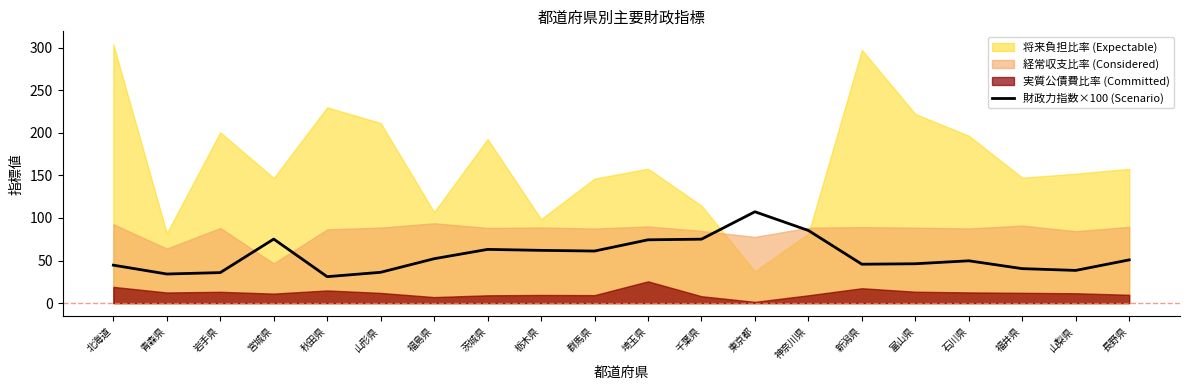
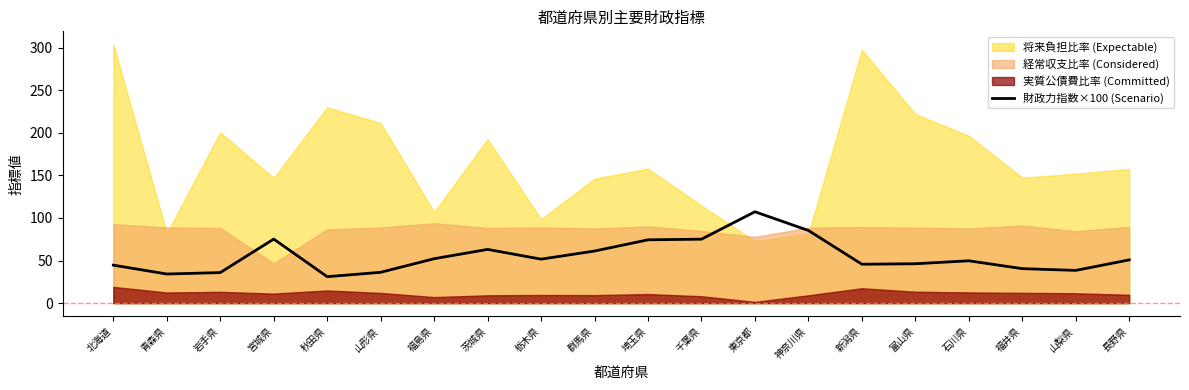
  {
    "財政力指数×100 (Scenario)": {
      "北海道": 40,
      "青森県": 30,
      "岩手県": 40,
      "宮城県": 80,
      "秋田県": 30,
      "山形県": 40,
      "福島県": 50,
      "茨城県": 60,
-     "栃木県": 60,
+     "栃木県": 50,
      "群馬県": 60,
      "埼玉県": 70,
      "千葉県": 80,
      "東京都": 110,
      "神奈川県": 90,
      "新潟県": 50,
      "富山県": 50,
      "石川県": 50,
      "福井県": 40,
      "山梨県": 40,
      "長野県": 50
    },
    "将来負担比率 (Expectable)": {
      "北海道": 300,
      "青森県": 80,
      "岩手県": 200,
      "宮城県": 150,
      "秋田県": 230,
      "山形県": 210,
      "福島県": 110,
      "茨城県": 190,
      "栃木県": 100,
      "群馬県": 150,
      "埼玉県": 160,
      "千葉県": 110,
-     "東京都": 40,
+     "東京都": 70,
      "神奈川県": 80,
      "新潟県": 300,
      "富山県": 220,
      "石川県": 200,
      "福井県": 150,
      "山梨県": 150,
      "長野県": 160
    },
    "経常収支比率 (Considered)": {
      "北海道": 90,
-     "青森県": 60,
+     "青森県": 90,
      "岩手県": 90,
      "宮城県": 50,
      "秋田県": 90,
      "山形県": 90,
      "福島県": 90,
      "茨城県": 90,
      "栃木県": 90,
      "群馬県": 90,
      "埼玉県": 90,
      "千葉県": 80,
      "東京都": 80,
      "神奈川県": 90,
      "新潟県": 90,
      "富山県": 90,
      "石川県": 90,
      "福井県": 90,
      "山梨県": 80,
      "長野県": 90
    },
    "実質公債費比率 (Committed)": {
      "北海道": 20,
      "青森県": 10,
      "岩手県": 10,
      "宮城県": 10,
      "秋田県": 10,
      "山形県": 10,
      "福島県": 10,
      "茨城県": 10,
      "栃木県": 10,
      "群馬県": 10,
-     "埼玉県": 30,
+     "埼玉県": 10,
      "千葉県": 10,
      "神奈川県": 10,
      "新潟県": 20,
      "富山県": 10,
      "石川県": 10,
      "福井県": 10,
      "山梨県": 10,
      "長野県": 10
    }
  }
